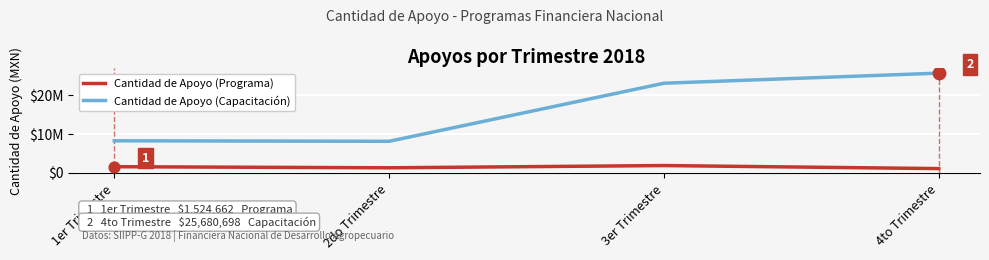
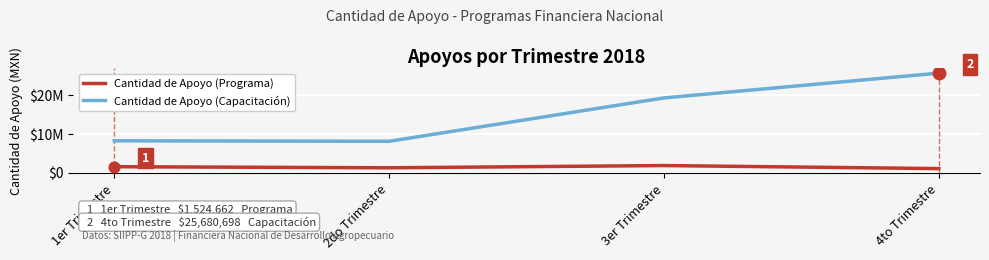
  {
    "Cantidad de Apoyo (Capacitación)": {
      "1er Trimestre": "$8000000",
      "2do Trimestre": "$8000000",
-     "3er Trimestre": "$23000000"
+     "3er Trimestre": "$19000000"
    }
  }
